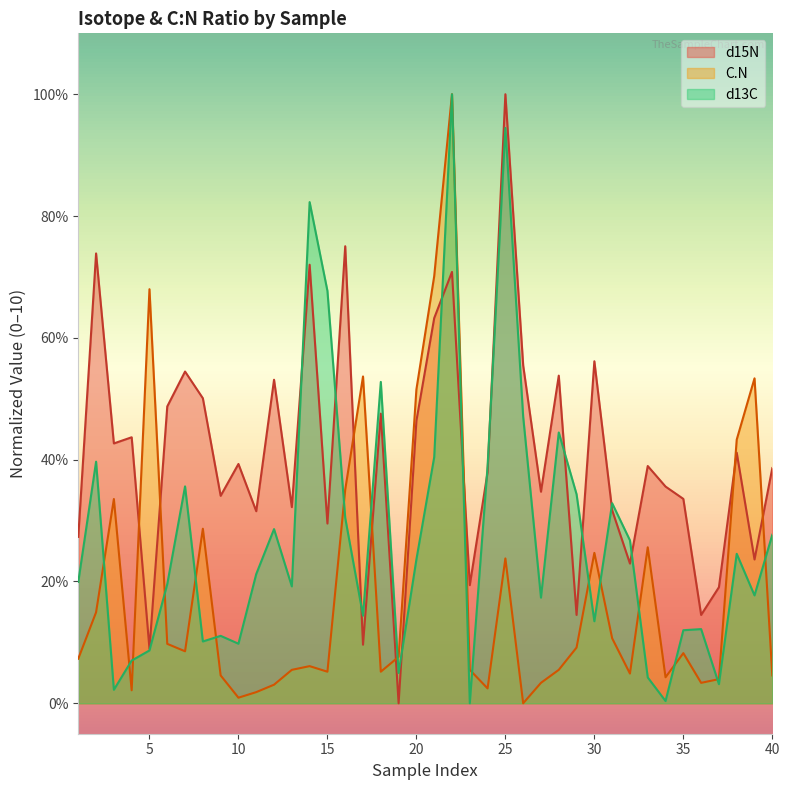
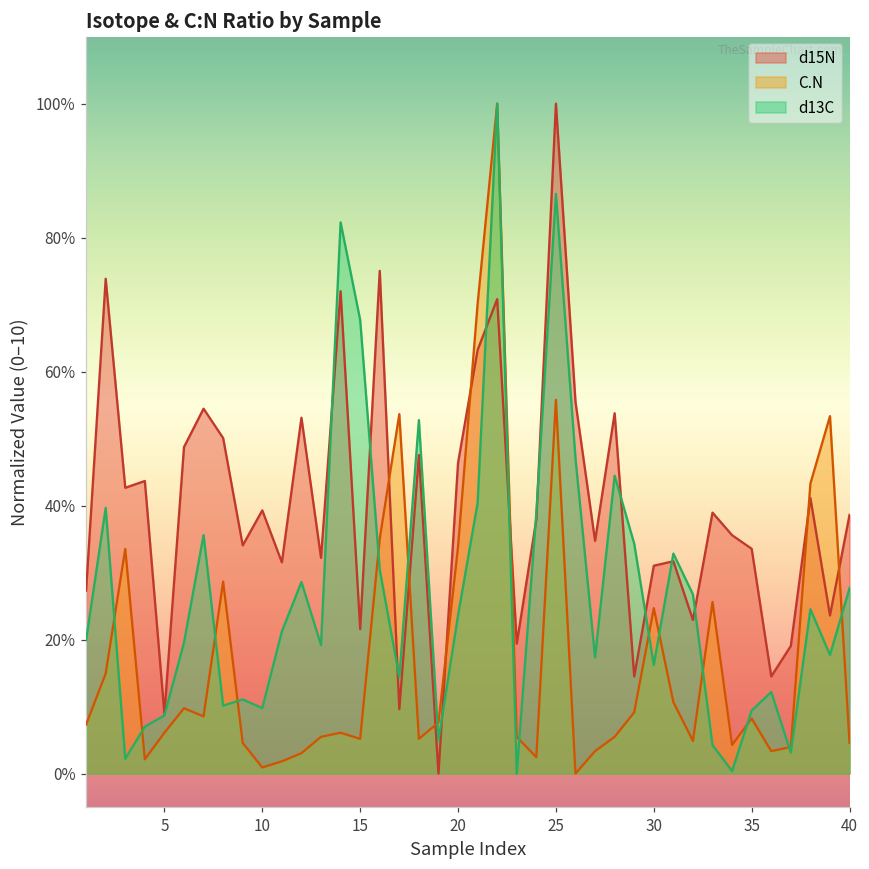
  {
    "d15N": {
      "10": "39%",
-     "15": "30%",
+     "15": "22%",
      "20": "46%",
      "25": "100%",
-     "30": "56%",
+     "30": "31%",
      "35": "34%",
      "40": "39%"
    },
    "C.N": {
-     "5": "68%",
+     "5": "6%",
      "10": "1%",
      "15": "5%",
-     "20": "52%",
-     "25": "24%",
+     "20": "34%",
+     "25": "56%",
      "30": "25%",
      "35": "8%",
      "40": "5%"
    },
    "d13C": {
      "10": "10%",
      "15": "68%",
      "20": "24%",
-     "25": "94%",
-     "30": "13%",
-     "35": "12%",
+     "25": "87%",
+     "30": "16%",
+     "35": "9%",
      "40": "28%"
    }
  }
